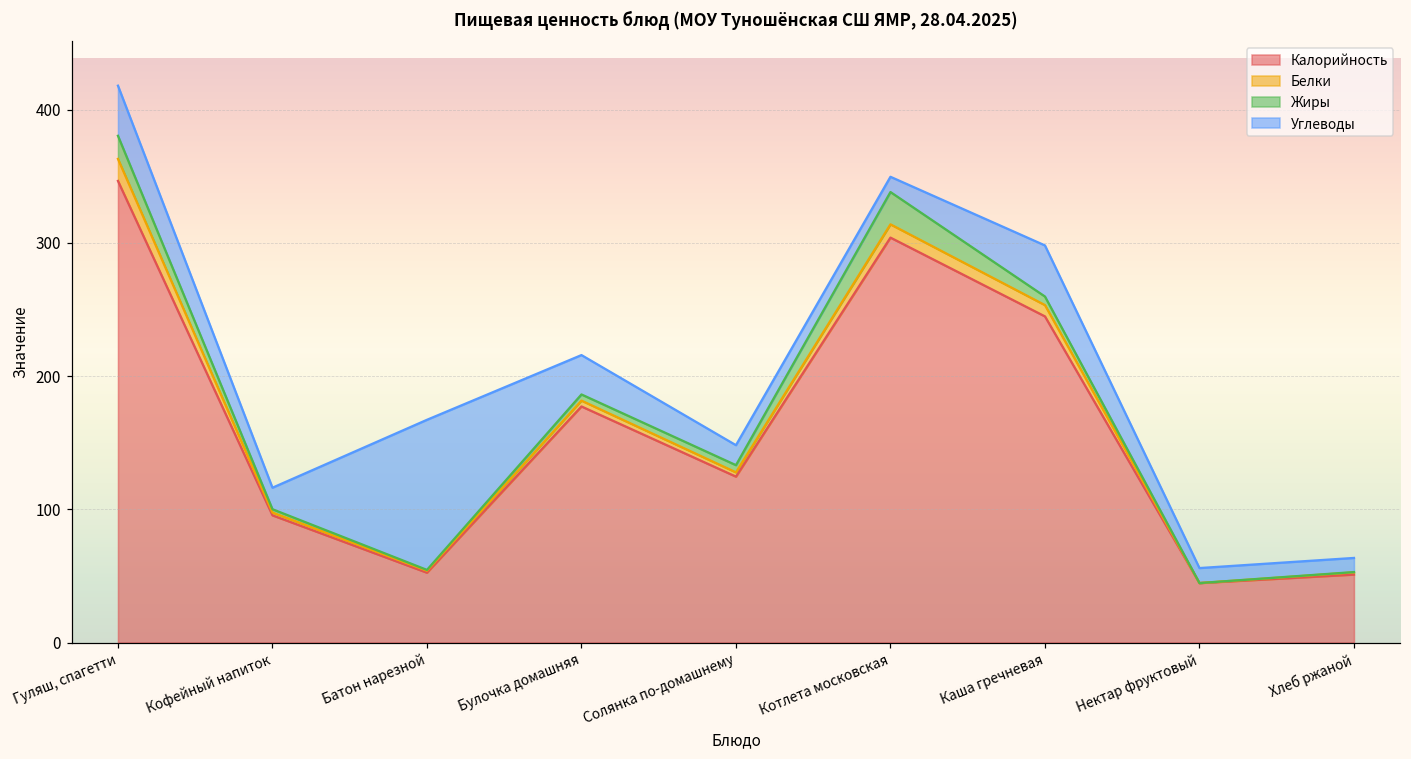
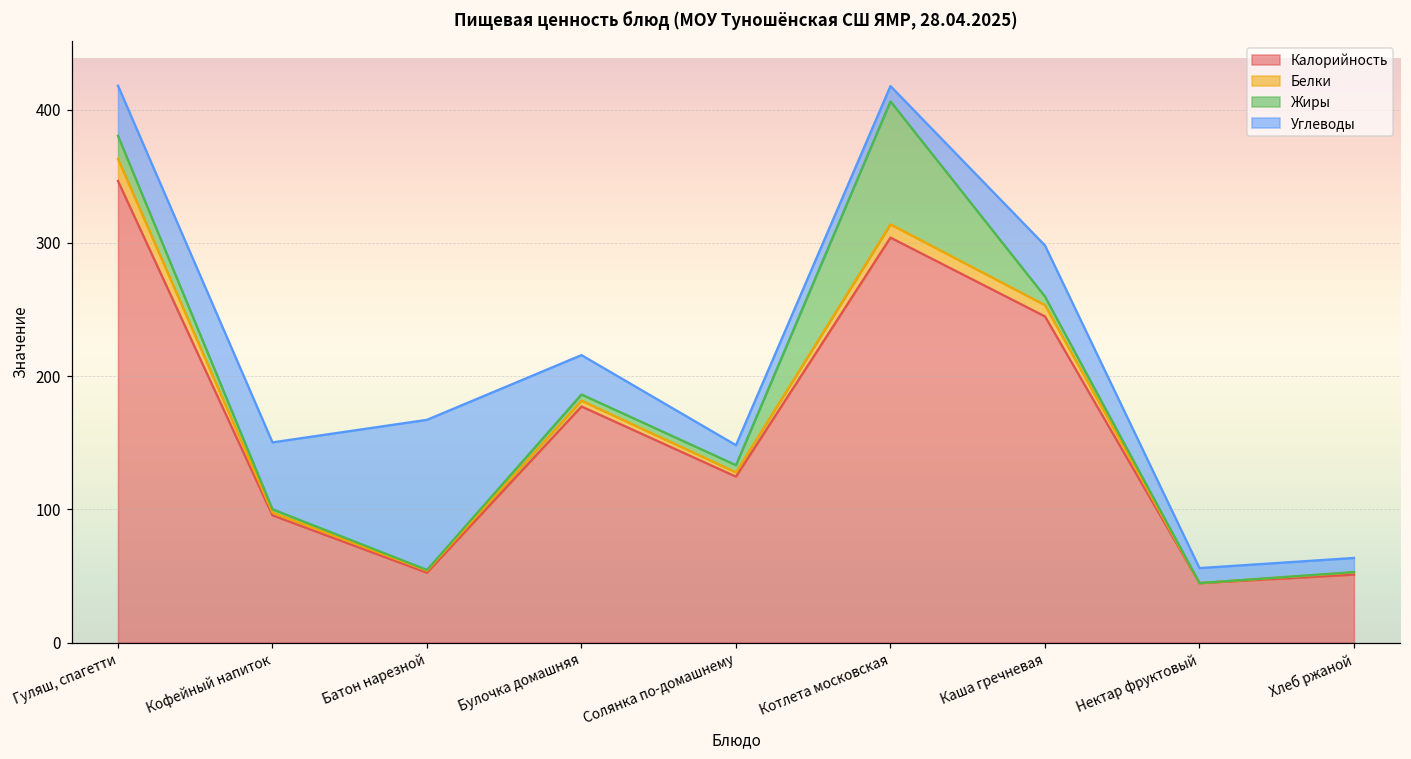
  {
    "Калорийность": {
      "Гуляш, спагетти": 346,
      "Кофейный напиток": 95,
      "Булочка домашняя": 177,
      "Солянка по-домашнему": 124,
      "Котлета московская": 304,
      "Каша гречневая": 245
    },
    "Белки": {
      "Гуляш, спагетти": 17,
      "Кофейный напиток": 2,
      "Булочка домашняя": 4,
      "Солянка по-домашнему": 3,
      "Котлета московская": 10,
      "Каша гречневая": 8
    },
    "Жиры": {
      "Гуляш, спагетти": 17,
      "Кофейный напиток": 2,
      "Булочка домашняя": 5,
      "Солянка по-домашнему": 5,
-     "Котлета московская": 24,
+     "Котлета московская": 92,
      "Каша гречневая": 6
    },
    "Углеводы": {
      "Гуляш, спагетти": 38,
-     "Кофейный напиток": 16,
+     "Кофейный напиток": 50,
      "Батон нарезной": 113,
      "Булочка домашняя": 30,
      "Солянка по-домашнему": 15,
      "Котлета московская": 11,
      "Каша гречневая": 38,
      "Нектар фруктовый": 11,
      "Хлеб ржаной": 11
    }
  }
